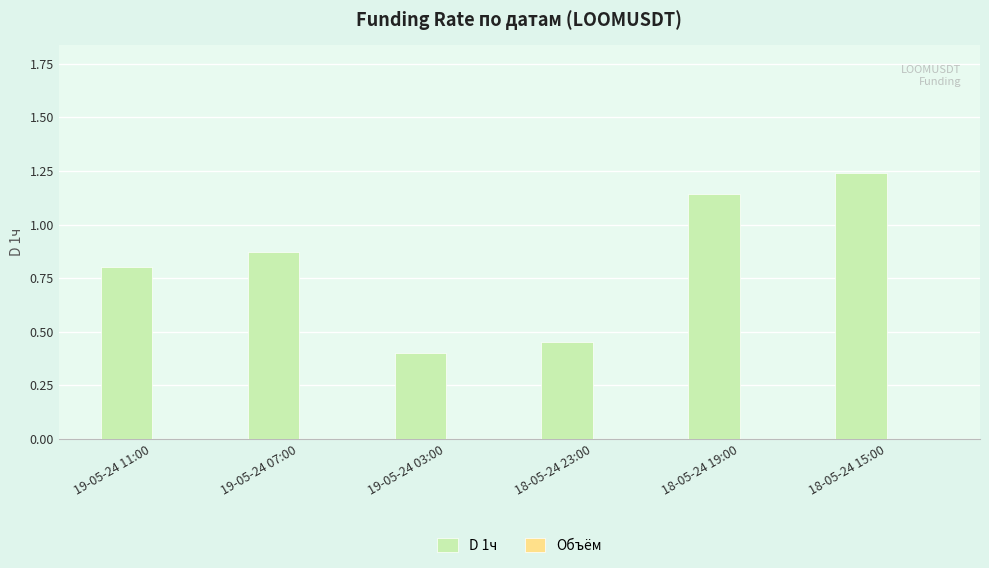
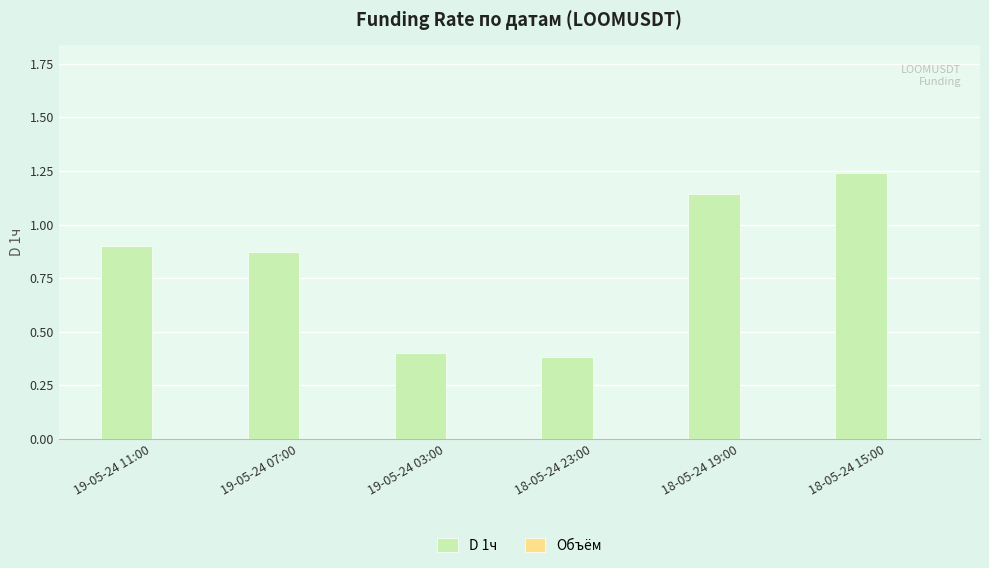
  {
    "D 1ч": {
-     "19-05-24 11:00": 0.8,
+     "19-05-24 11:00": 0.9,
      "19-05-24 07:00": 0.87,
      "19-05-24 03:00": 0.40,
-     "18-05-24 23:00": 0.45,
+     "18-05-24 23:00": 0.38,
      "18-05-24 19:00": 1.14,
      "18-05-24 15:00": 1.24
    },
    "Объём": {
      "19-05-24 11:00": 0.00,
      "19-05-24 07:00": 0.00,
      "19-05-24 03:00": 0.00,
      "18-05-24 23:00": 0.00,
      "18-05-24 19:00": 0.00,
      "18-05-24 15:00": 0.00
    }
  }
